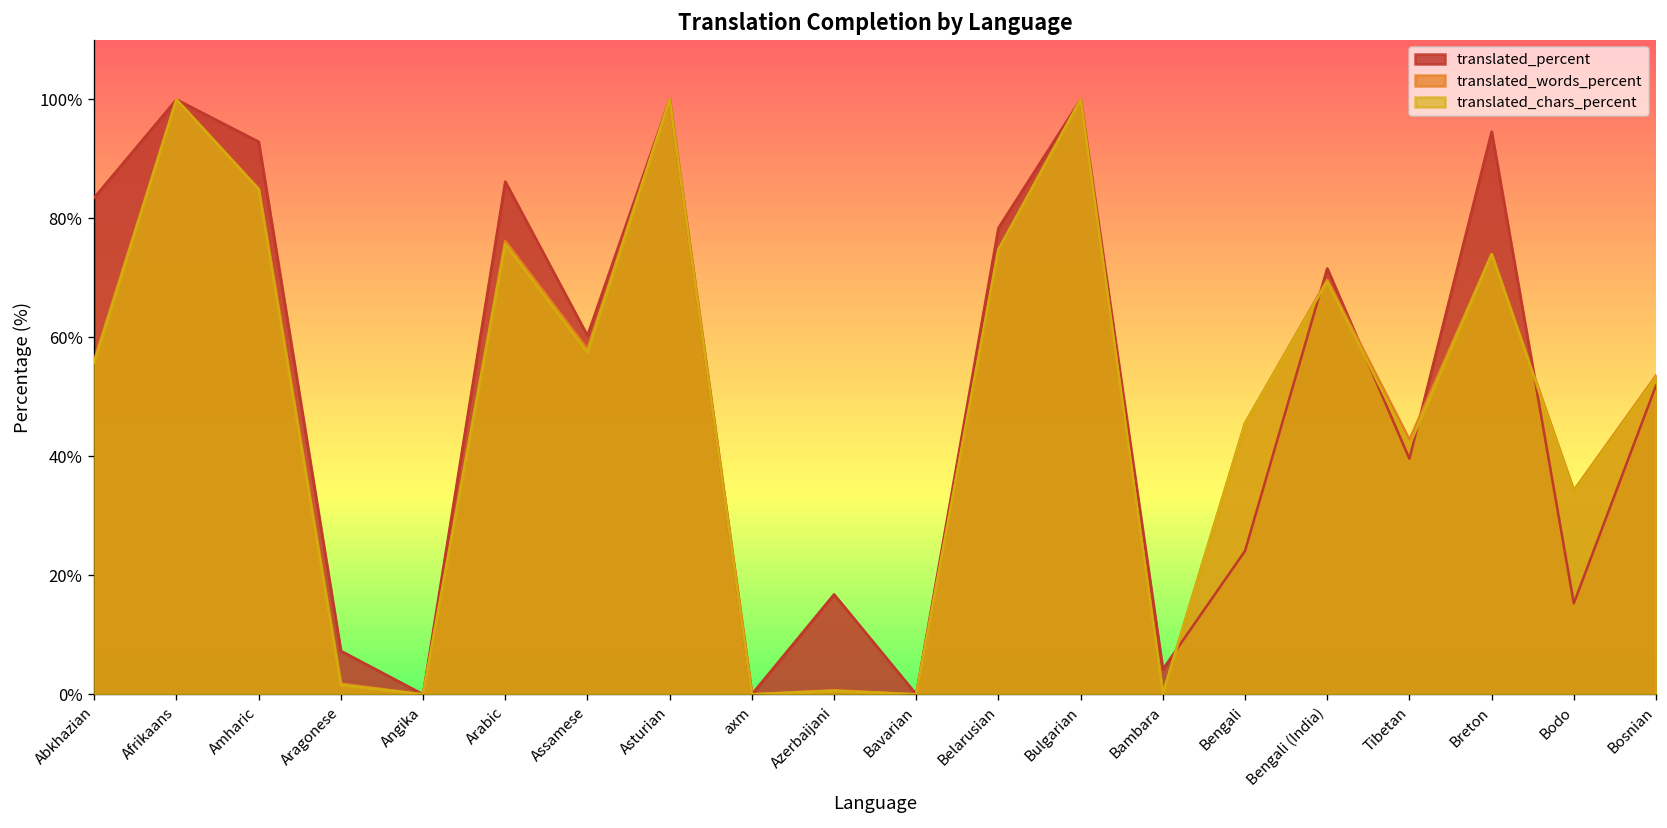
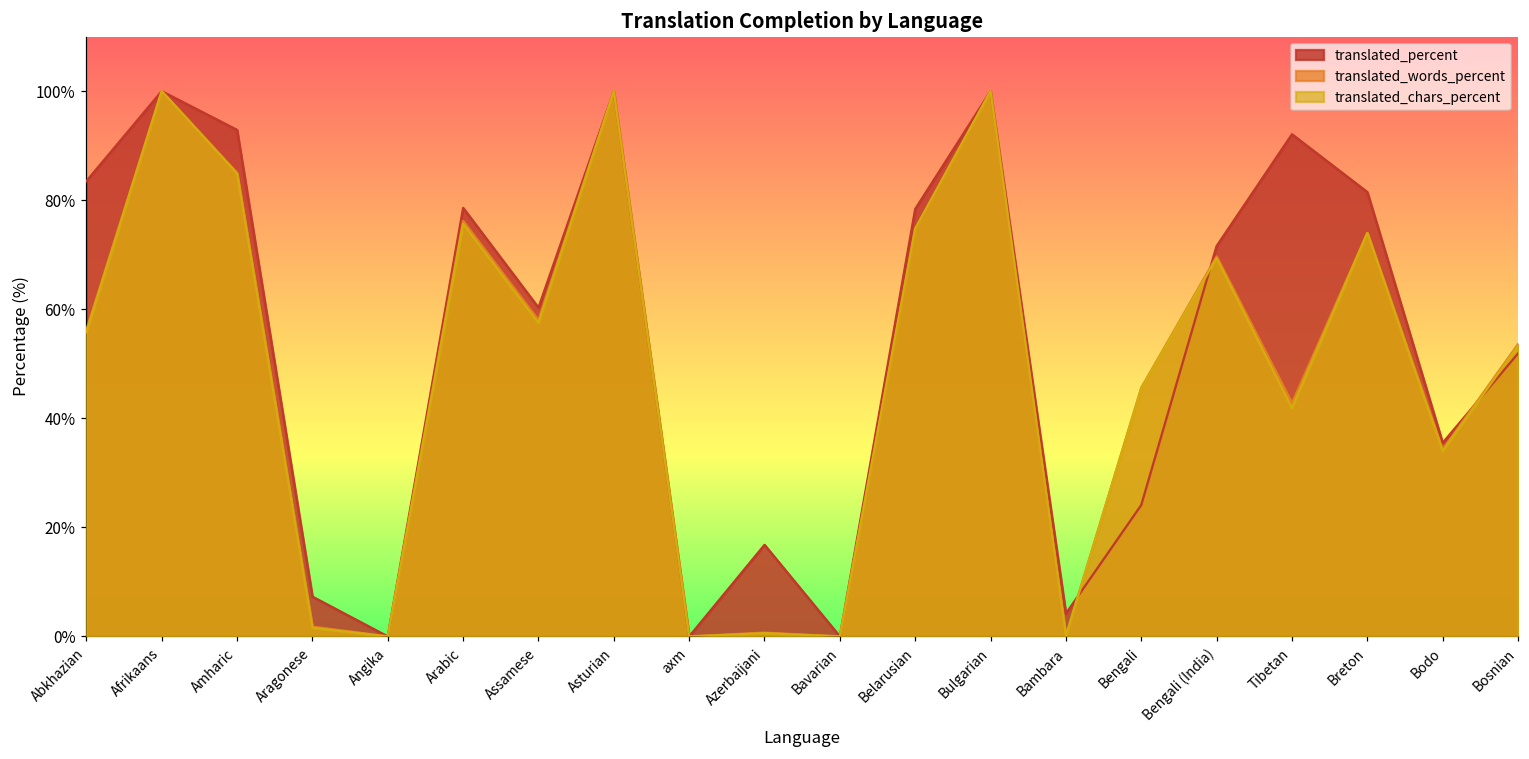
  {
    "translated_percent": {
      "Abkhazian": "84%",
      "Amharic": "93%",
      "Aragonese": "7%",
-     "Arabic": "86%",
+     "Arabic": "79%",
      "Assamese": "60%",
      "Azerbaijani": "17%",
      "Belarusian": "78%",
      "Bambara": "4%",
      "Bengali": "24%",
      "Bengali (India)": "72%",
-     "Tibetan": "40%",
-     "Breton": "95%",
-     "Bodo": "15%",
+     "Tibetan": "92%",
+     "Breton": "82%",
+     "Bodo": "36%",
      "Bosnian": "52%"
    }
  }
